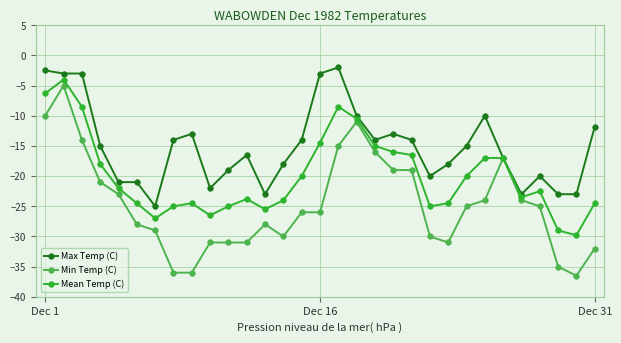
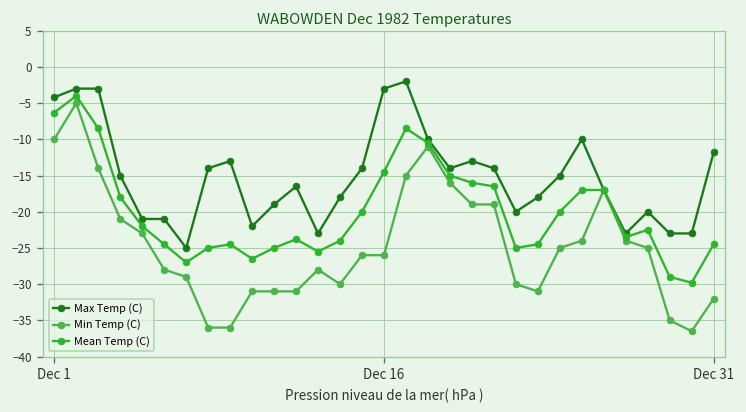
  {
    "Max Temp (C)": {
-     "Dec 1": -3,
+     "Dec 1": -4,
      "Dec 16": -3,
      "Dec 31": -12
    }
  }
